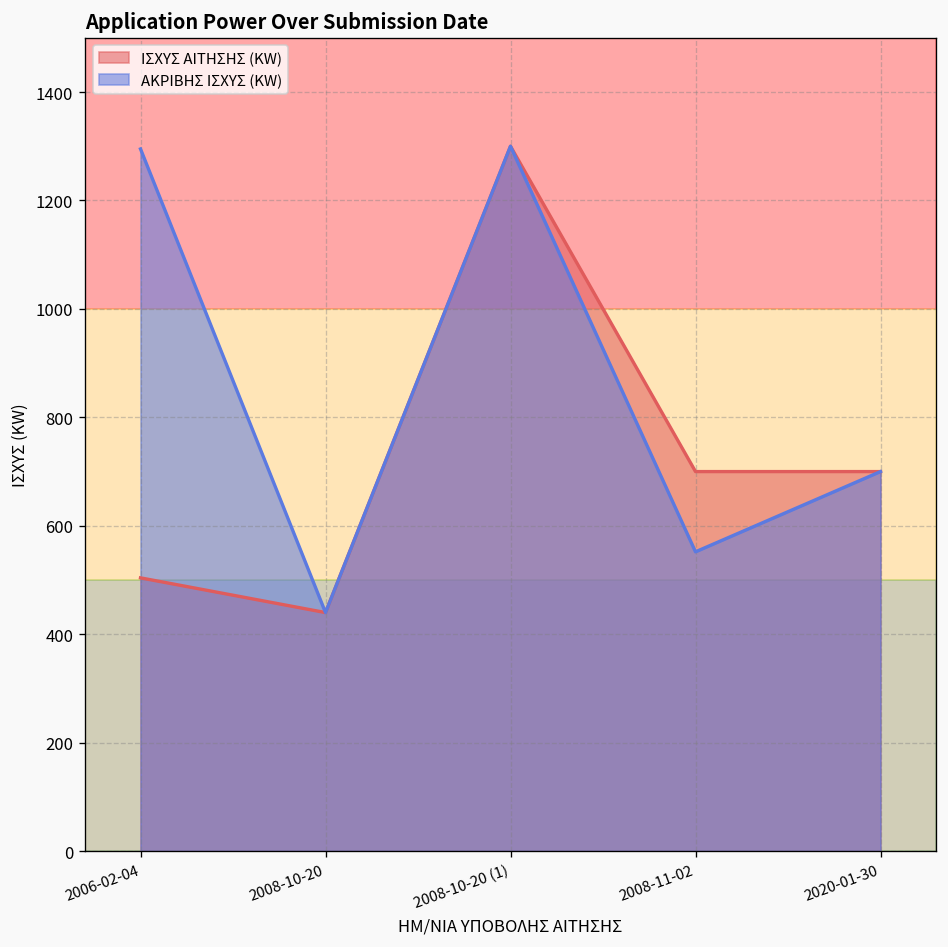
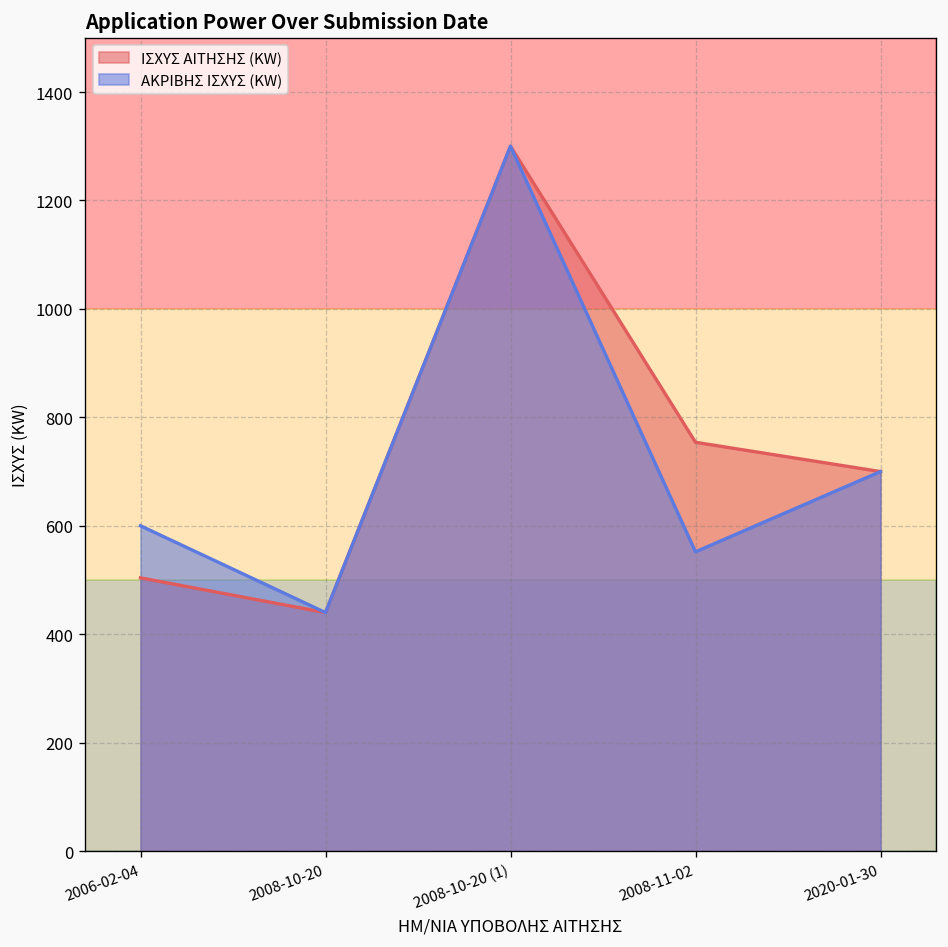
  {
    "ΙΣΧΥΣ ΑΙΤΗΣΗΣ (KW)": {
      "2006-02-04": 500,
-     "2008-11-02": 700
+     "2008-11-02": 750
    },
    "ΑΚΡΙΒΗΣ ΙΣΧΥΣ (KW)": {
-     "2006-02-04": 1300,
+     "2006-02-04": 600,
      "2008-11-02": 550
    }
  }
